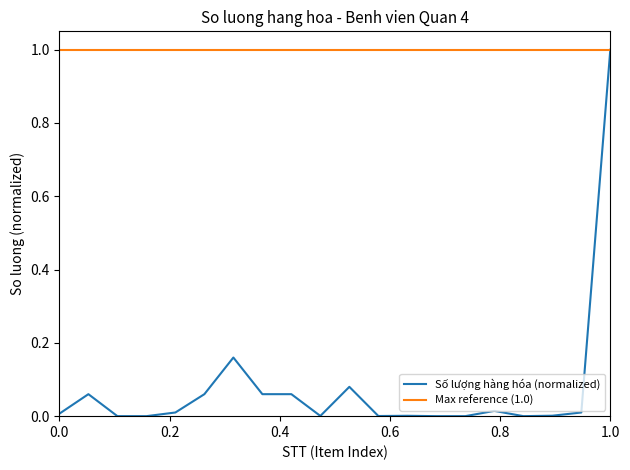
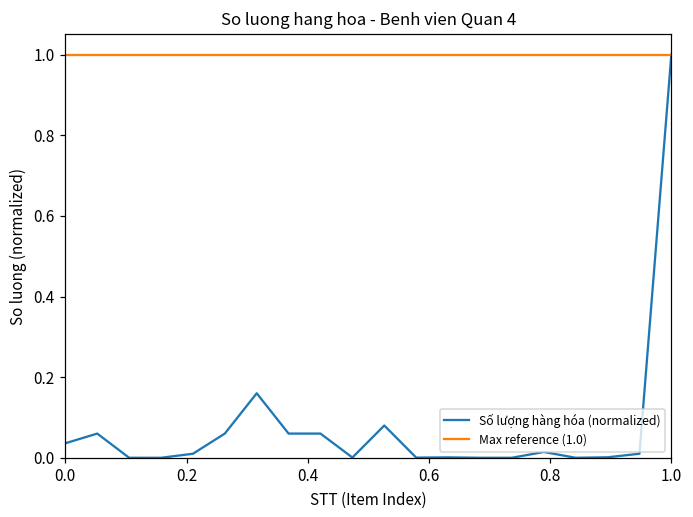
  {
    "Số lượng hàng hóa (normalized)": {
-     "0.0": 0.01
+     "0.0": 0.04
    },
    "Max reference (1.0)": {
      "0.0": 1.00
    }
  }
